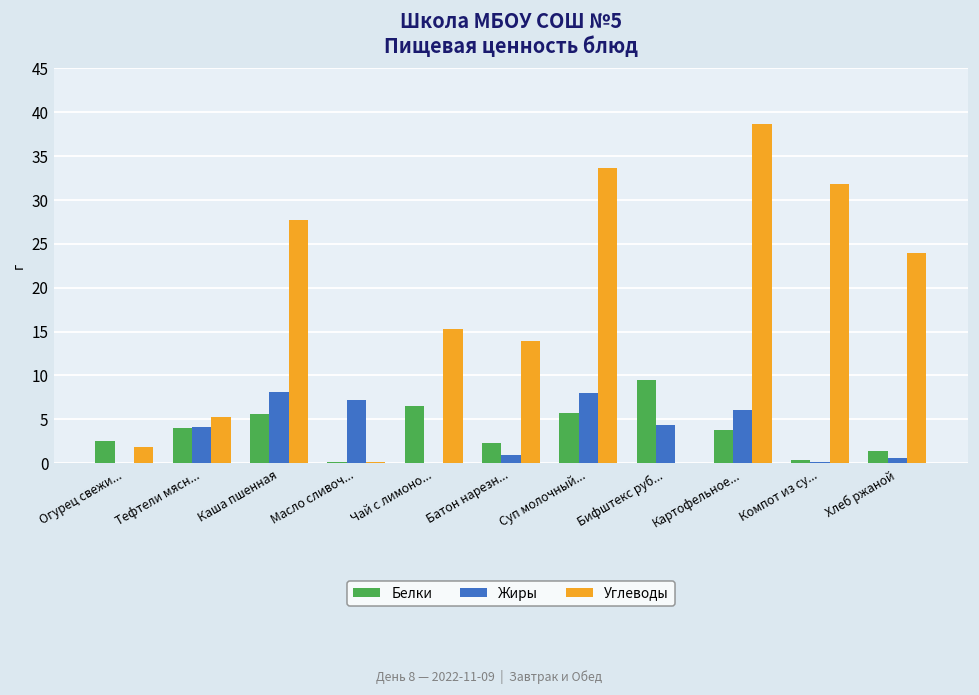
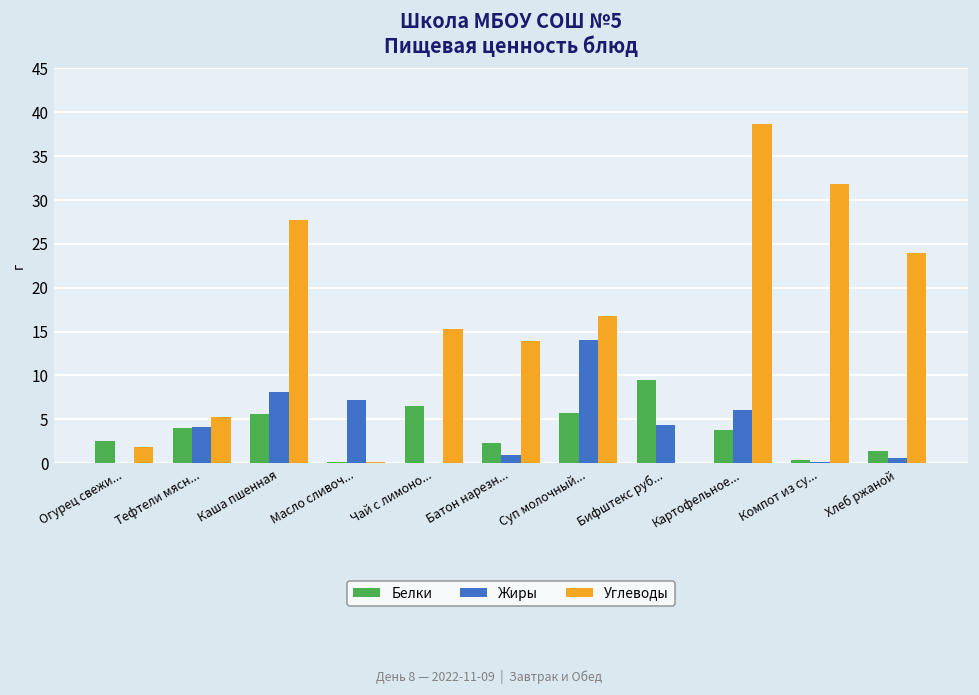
  {
    "Белки": {
      "Огурец свежи...": 3,
      "Тефтели мясн...": 4,
      "Каша пшенная": 6,
      "Чай с лимоно...": 7,
      "Батон нарезн...": 2,
      "Суп молочный...": 6,
      "Бифштекс руб...": 10,
      "Картофельное...": 4,
      "Компот из су...": 0,
      "Хлеб ржаной": 1
    },
    "Жиры": {
      "Тефтели мясн...": 4,
      "Каша пшенная": 8,
      "Масло сливоч...": 7,
      "Чай с лимоно...": 0,
      "Батон нарезн...": 1,
-     "Суп молочный...": 8,
+     "Суп молочный...": 14,
      "Бифштекс руб...": 4,
      "Картофельное...": 6,
      "Хлеб ржаной": 1
    },
    "Углеводы": {
      "Огурец свежи...": 2,
      "Тефтели мясн...": 5,
      "Каша пшенная": 28,
      "Чай с лимоно...": 15,
      "Батон нарезн...": 14,
-     "Суп молочный...": 34,
+     "Суп молочный...": 17,
      "Бифштекс руб...": 0,
      "Картофельное...": 39,
      "Компот из су...": 32,
      "Хлеб ржаной": 24
    }
  }
